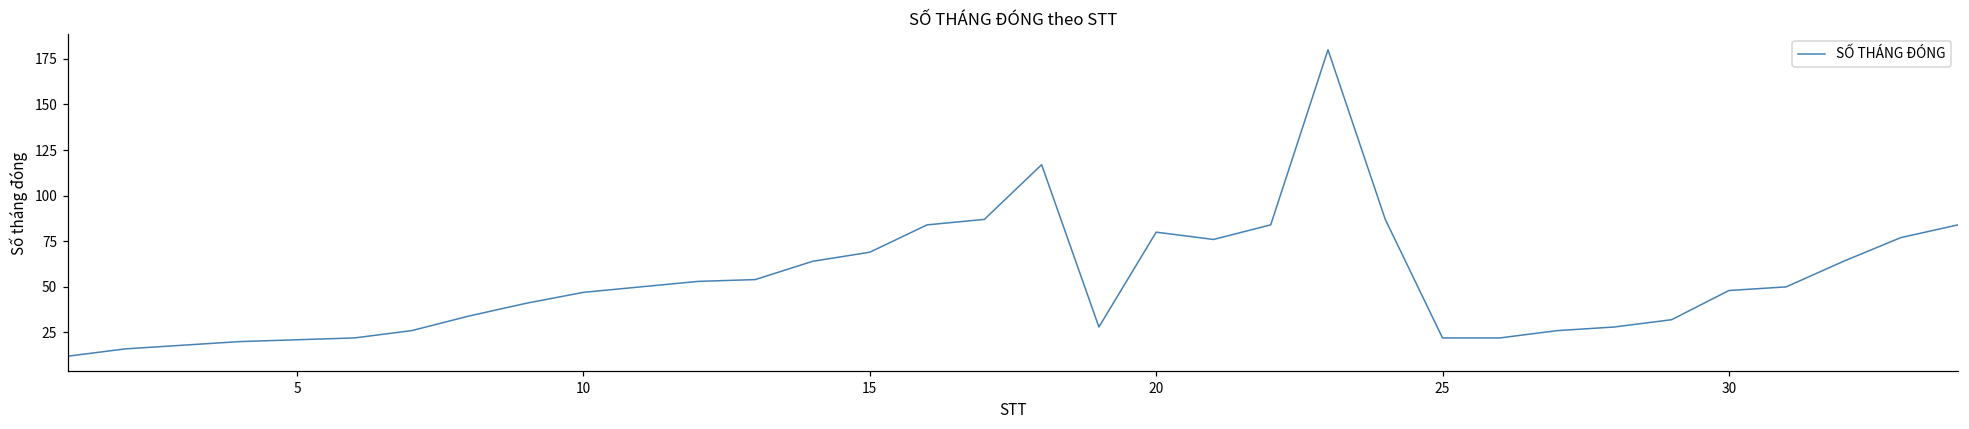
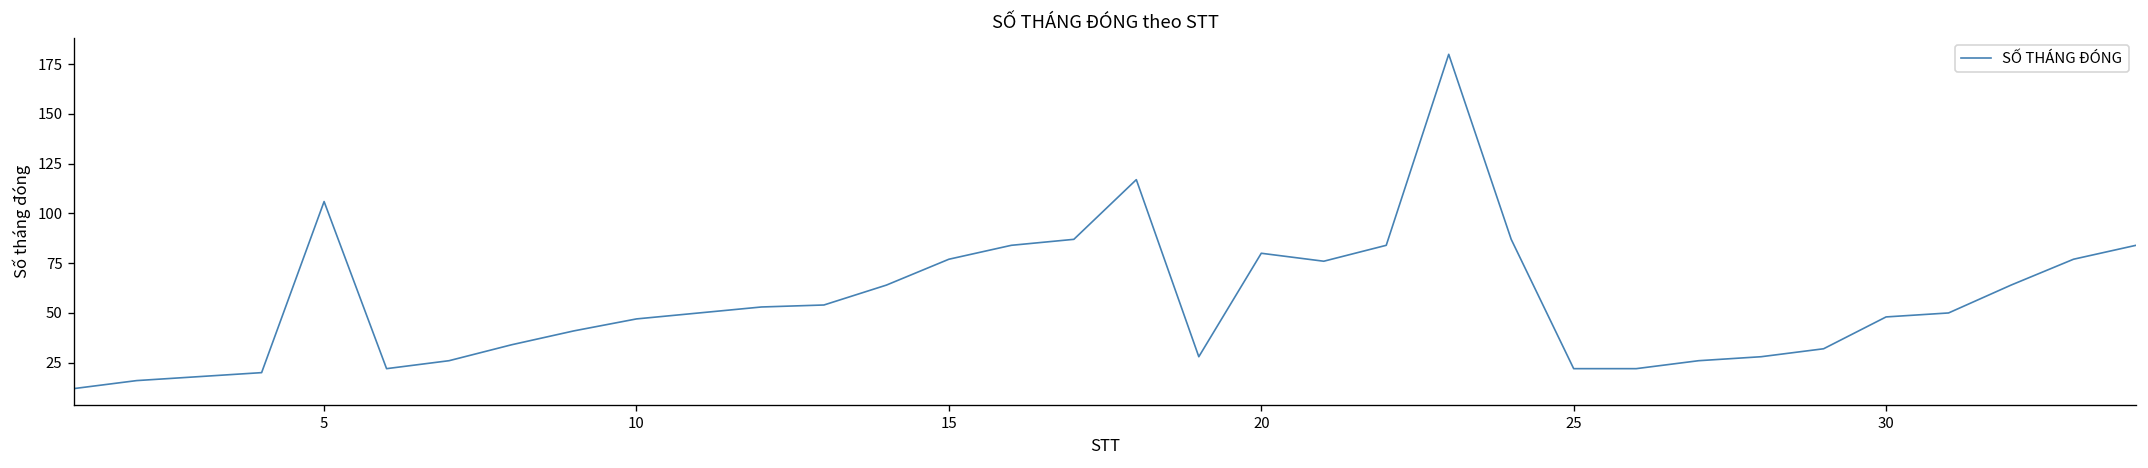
  {
-   "5": 21,
+   "5": 106,
    "10": 47,
-   "15": 69,
+   "15": 77,
    "20": 80,
    "25": 22,
    "30": 48
  }
